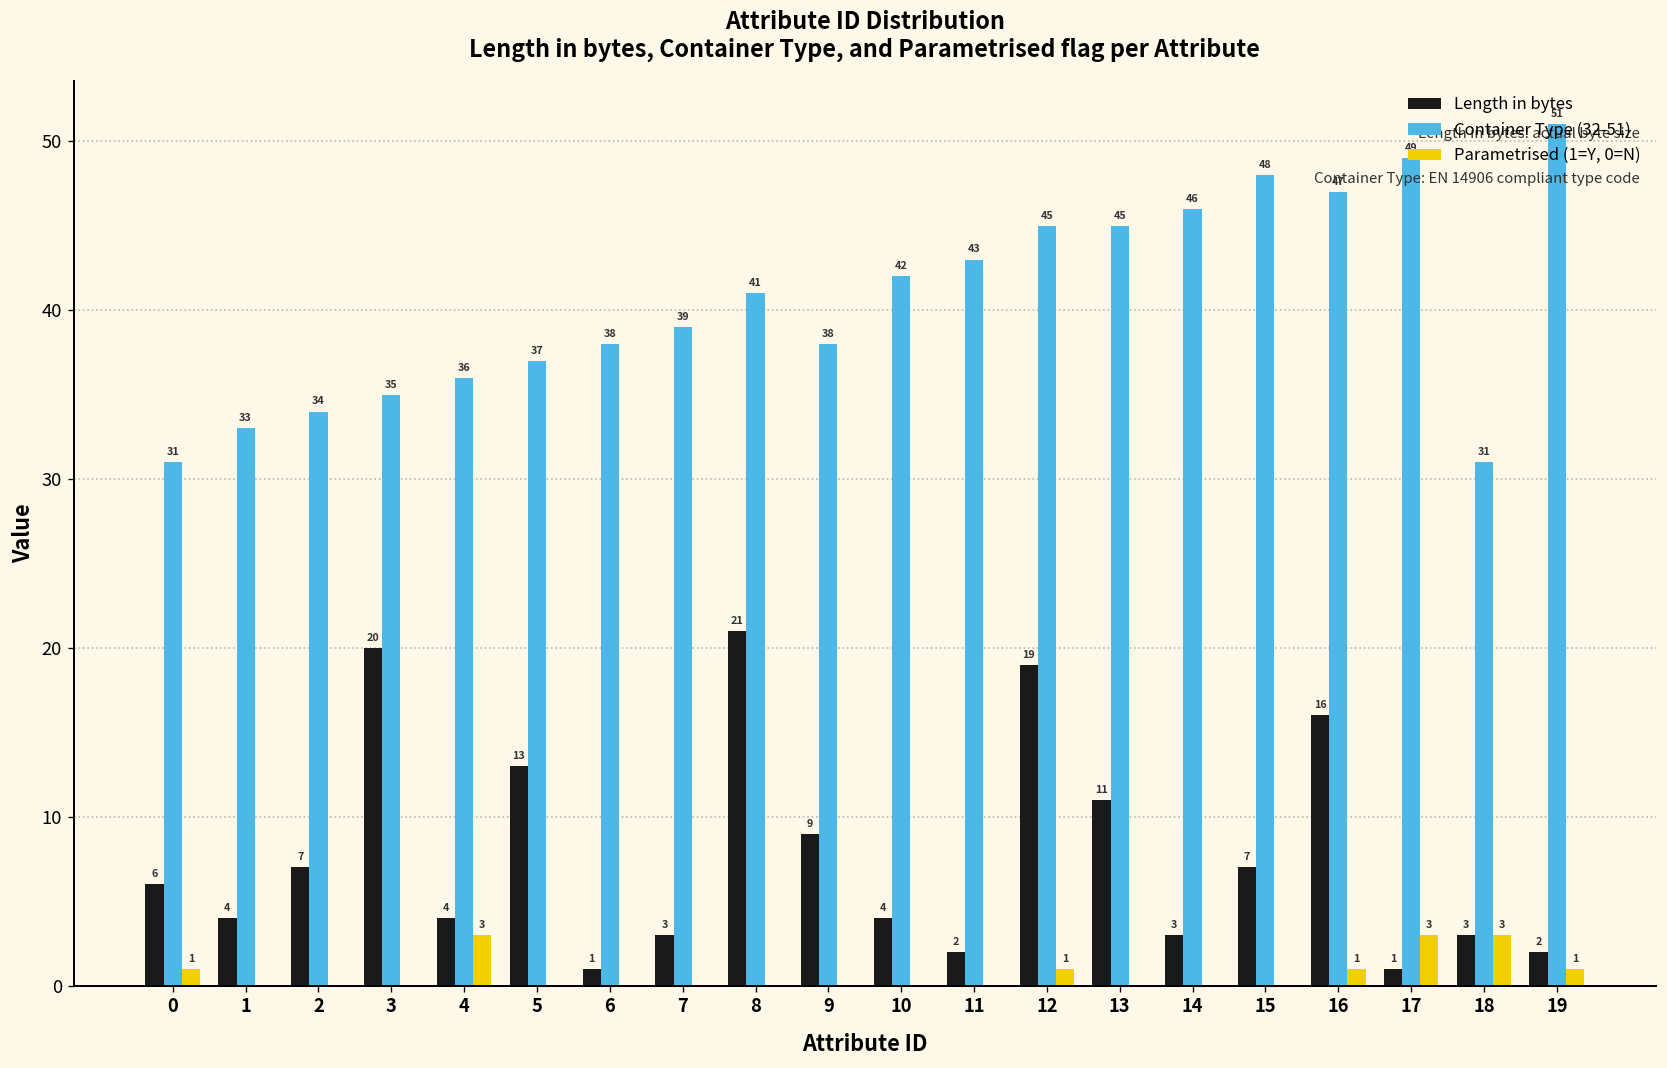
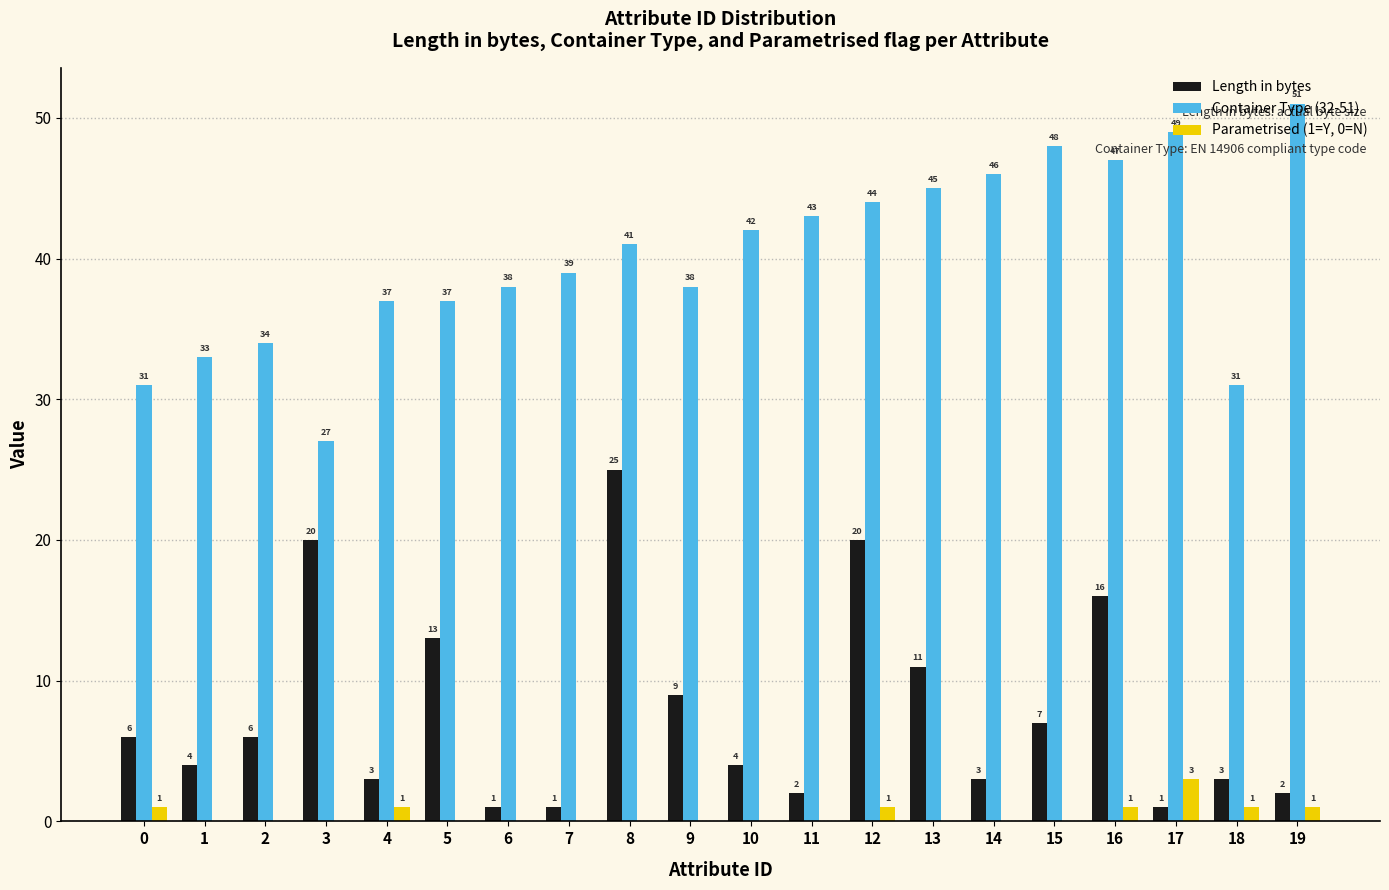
  {
    "Length in bytes": {
      "0": 6,
      "1": 4,
-     "2": 7,
+     "2": 6,
      "3": 20,
-     "4": 4,
+     "4": 3,
      "5": 13,
      "6": 1,
-     "7": 3,
-     "8": 21,
+     "7": 1,
+     "8": 25,
      "9": 9,
      "10": 4,
      "11": 2,
-     "12": 19,
+     "12": 20,
      "13": 11,
      "14": 3,
      "15": 7,
      "16": 16,
      "17": 1,
      "18": 3,
      "19": 2
    },
    "Container Type (32-51)": {
      "0": 31,
      "1": 33,
      "2": 34,
-     "3": 35,
-     "4": 36,
+     "3": 27,
+     "4": 37,
      "5": 37,
      "6": 38,
      "7": 39,
      "8": 41,
      "9": 38,
      "10": 42,
      "11": 43,
-     "12": 45,
+     "12": 44,
      "13": 45,
      "14": 46,
      "15": 48,
      "17": 49,
      "18": 31,
      "19": 51
    },
    "Parametrised (1=Y, 0=N)": {
      "0": 1,
-     "4": 3,
+     "4": 1,
      "12": 1,
      "16": 1,
      "17": 3,
-     "18": 3,
+     "18": 1,
      "19": 1
    }
  }
